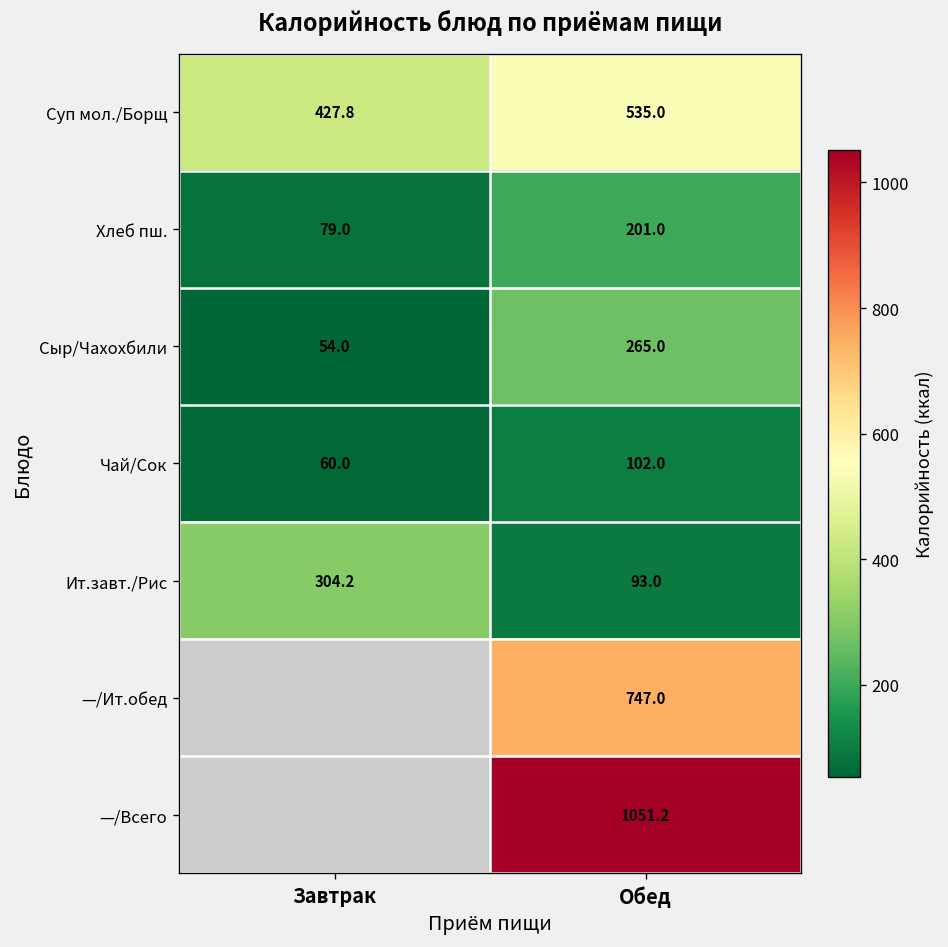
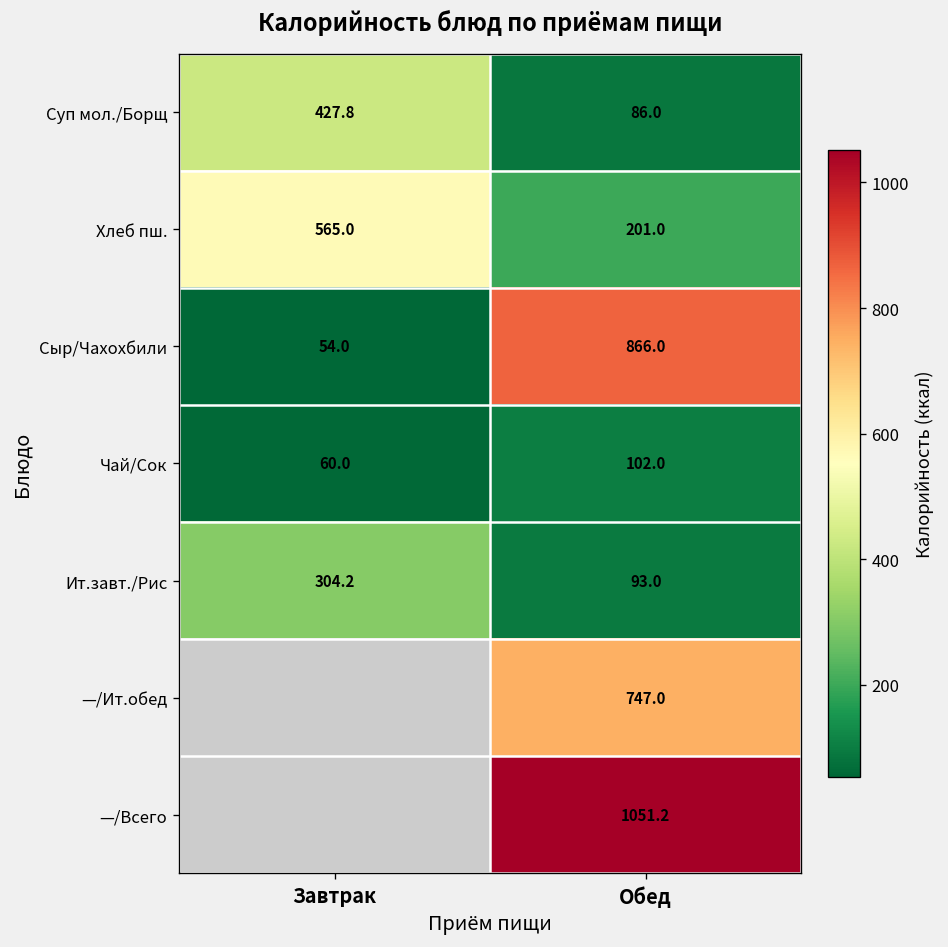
  {
    "Суп мол./Борщ": {
      "Завтрак": 427.8,
-     "Обед": 535.0
+     "Обед": 86.0
    },
    "Хлеб пш.": {
-     "Завтрак": 79.0,
+     "Завтрак": 565.0,
      "Обед": 201.0
    },
    "Сыр/Чахохбили": {
      "Завтрак": 54.0,
-     "Обед": 265.0
+     "Обед": 866.0
    },
    "Чай/Сок": {
      "Завтрак": 60.0,
      "Обед": 102.0
    },
    "Ит.завт./Рис": {
      "Завтрак": 304.2,
      "Обед": 93.0
    },
    "—/Ит.обед": {
      "Обед": 747.0
    },
    "—/Всего": {
      "Обед": 1051.2
    }
  }
